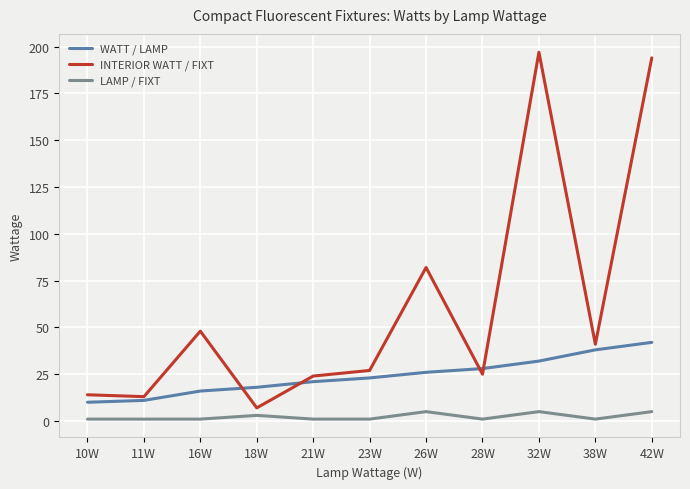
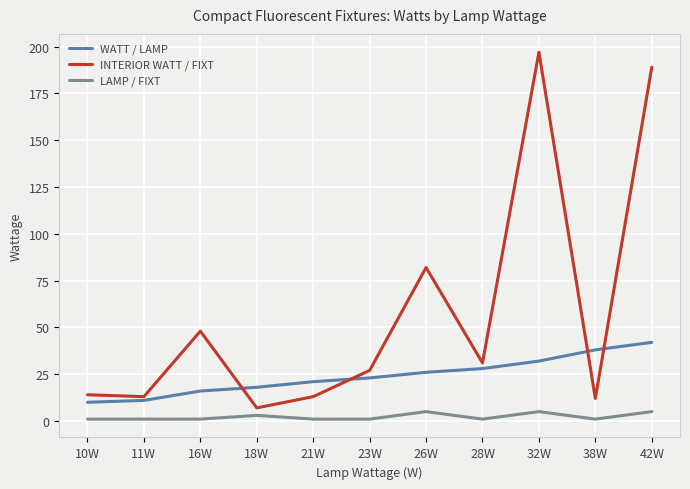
  {
    "INTERIOR WATT / FIXT": {
      "10W": 14,
      "11W": 13,
      "16W": 48,
      "18W": 7,
-     "21W": 24,
+     "21W": 13,
      "23W": 27,
      "26W": 82,
-     "28W": 25,
+     "28W": 31,
      "32W": 197,
-     "38W": 41,
-     "42W": 194
+     "38W": 12,
+     "42W": 189
    }
  }
